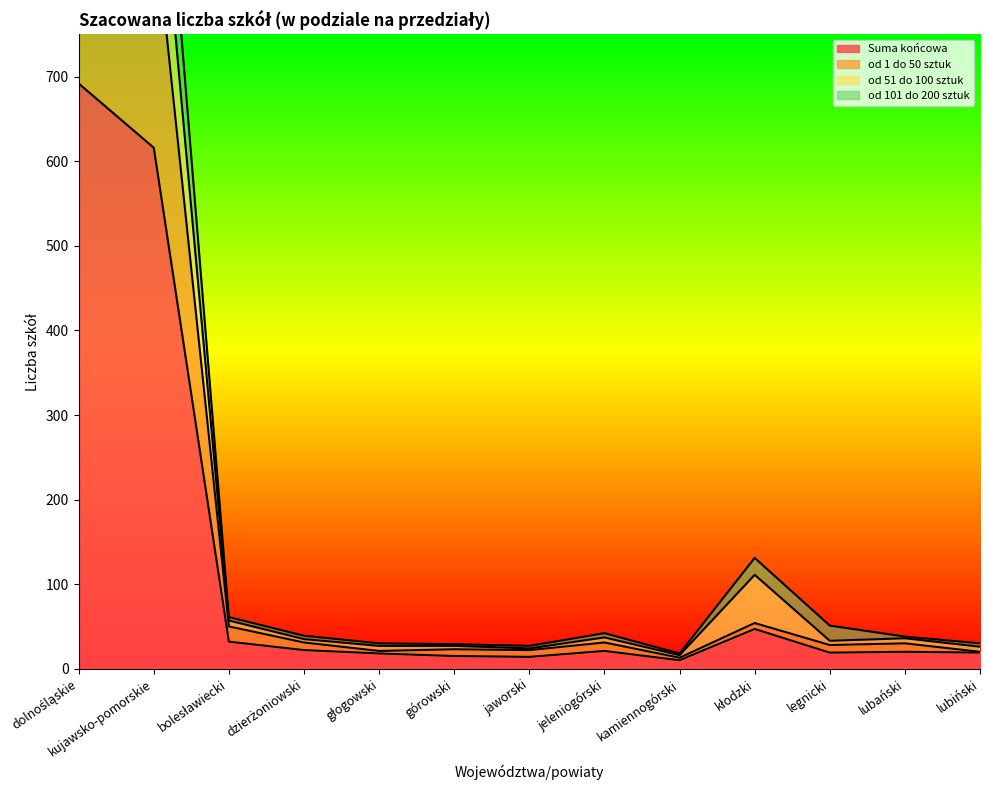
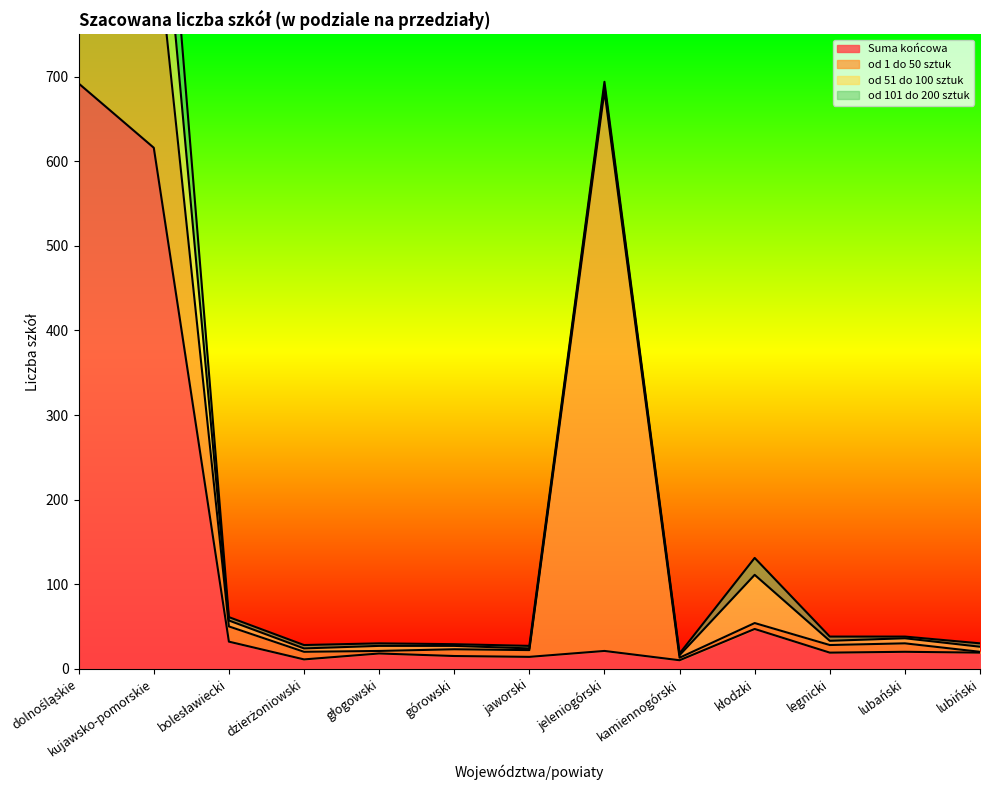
  {
    "Suma końcowa": {
      "dolnośląskie": 690,
      "kujawsko-pomorskie": 620,
      "bolesławiecki": 30,
-     "dzierżoniowski": 20,
+     "dzierżoniowski": 10,
      "głogowski": 20,
      "górowski": 20,
      "jaworski": 10,
      "jeleniogórski": 20,
      "kamiennogórski": 10,
      "kłodzki": 50,
      "legnicki": 20,
      "lubański": 20
    },
    "od 1 do 50 sztuk": {
      "bolesławiecki": 20,
      "dzierżoniowski": 10,
      "głogowski": 0,
      "górowski": 10,
-     "jeleniogórski": 10,
+     "jeleniogórski": 660,
      "kłodzki": 10,
      "legnicki": 10,
      "lubański": 10
    },
    "od 51 do 100 sztuk": {
      "bolesławiecki": 10,
      "dzierżoniowski": 0,
      "głogowski": 10,
      "jeleniogórski": 10,
      "kłodzki": 60,
      "legnicki": 10,
      "lubiński": 10
    },
    "od 101 do 200 sztuk": {
      "bolesławiecki": 0,
      "dzierżoniowski": 0,
      "głogowski": 0,
      "jeleniogórski": 10,
      "kłodzki": 20,
-     "legnicki": 20,
+     "legnicki": 10,
      "lubiński": 0
    }
  }
